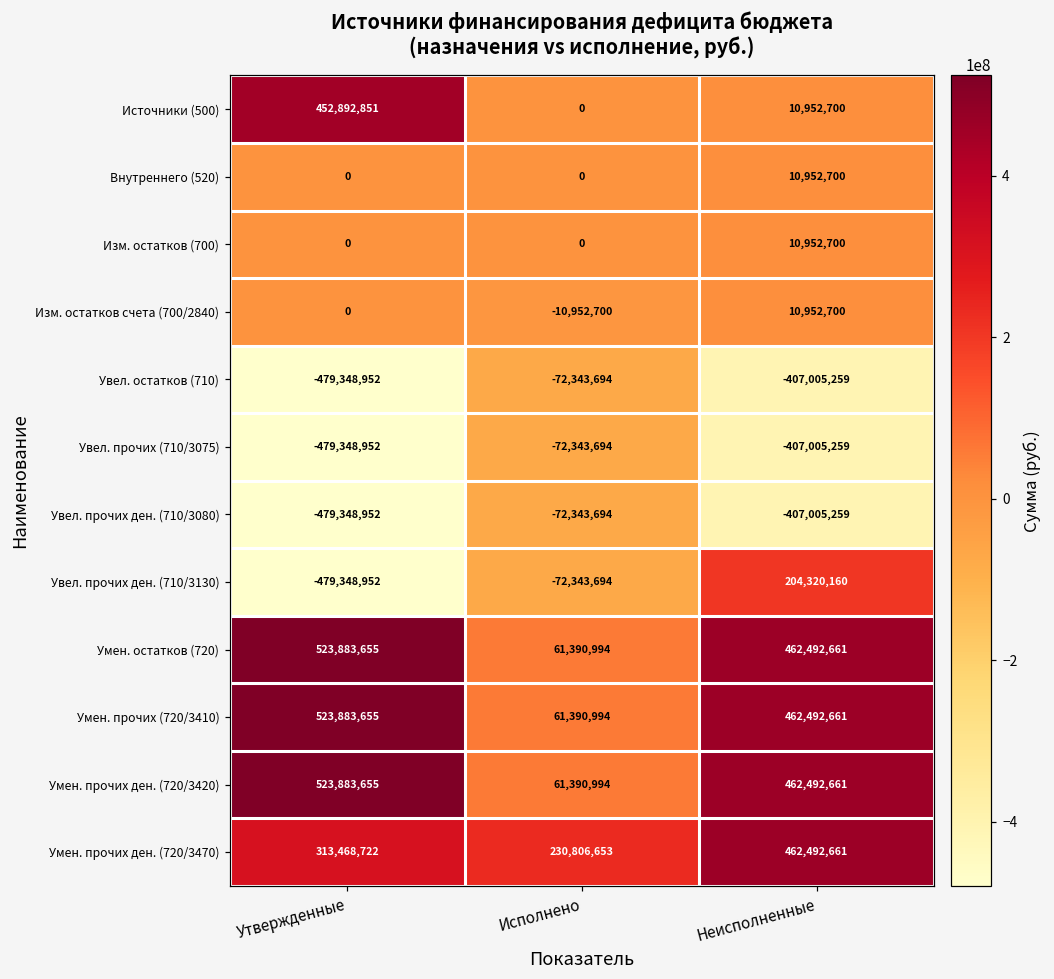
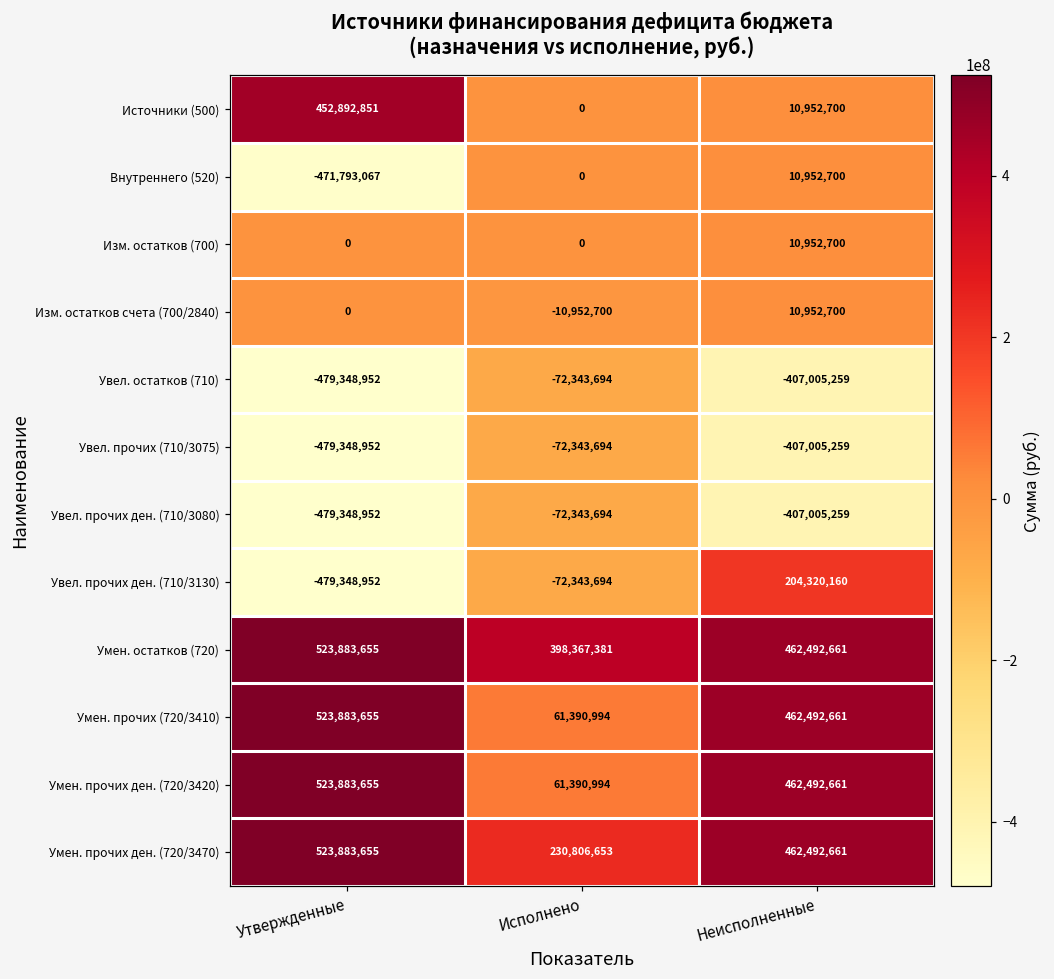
  {
    "Источники (500)": {
      "Утвержденные": "452,892,851",
      "Исполнено": "0",
      "Неисполненные": "10,952,700"
    },
    "Внутреннего (520)": {
-     "Утвержденные": "0",
+     "Утвержденные": "-471,793,067",
      "Исполнено": "0",
      "Неисполненные": "10,952,700"
    },
    "Изм. остатков (700)": {
      "Утвержденные": "0",
      "Исполнено": "0",
      "Неисполненные": "10,952,700"
    },
    "Изм. остатков счета (700/2840)": {
      "Утвержденные": "0",
      "Исполнено": "-10,952,700",
      "Неисполненные": "10,952,700"
    },
    "Увел. остатков (710)": {
      "Утвержденные": "-479,348,952",
      "Исполнено": "-72,343,694",
      "Неисполненные": "-407,005,259"
    },
    "Увел. прочих (710/3075)": {
      "Утвержденные": "-479,348,952",
      "Исполнено": "-72,343,694",
      "Неисполненные": "-407,005,259"
    },
    "Увел. прочих ден. (710/3080)": {
      "Утвержденные": "-479,348,952",
      "Исполнено": "-72,343,694",
      "Неисполненные": "-407,005,259"
    },
    "Увел. прочих ден. (710/3130)": {
      "Утвержденные": "-479,348,952",
      "Исполнено": "-72,343,694",
      "Неисполненные": "204,320,160"
    },
    "Умен. остатков (720)": {
      "Утвержденные": "523,883,655",
-     "Исполнено": "61,390,994",
+     "Исполнено": "398,367,381",
      "Неисполненные": "462,492,661"
    },
    "Умен. прочих (720/3410)": {
      "Утвержденные": "523,883,655",
      "Исполнено": "61,390,994",
      "Неисполненные": "462,492,661"
    },
    "Умен. прочих ден. (720/3420)": {
      "Утвержденные": "523,883,655",
      "Исполнено": "61,390,994",
      "Неисполненные": "462,492,661"
    },
    "Умен. прочих ден. (720/3470)": {
-     "Утвержденные": "313,468,722",
+     "Утвержденные": "523,883,655",
      "Исполнено": "230,806,653",
      "Неисполненные": "462,492,661"
    }
  }
